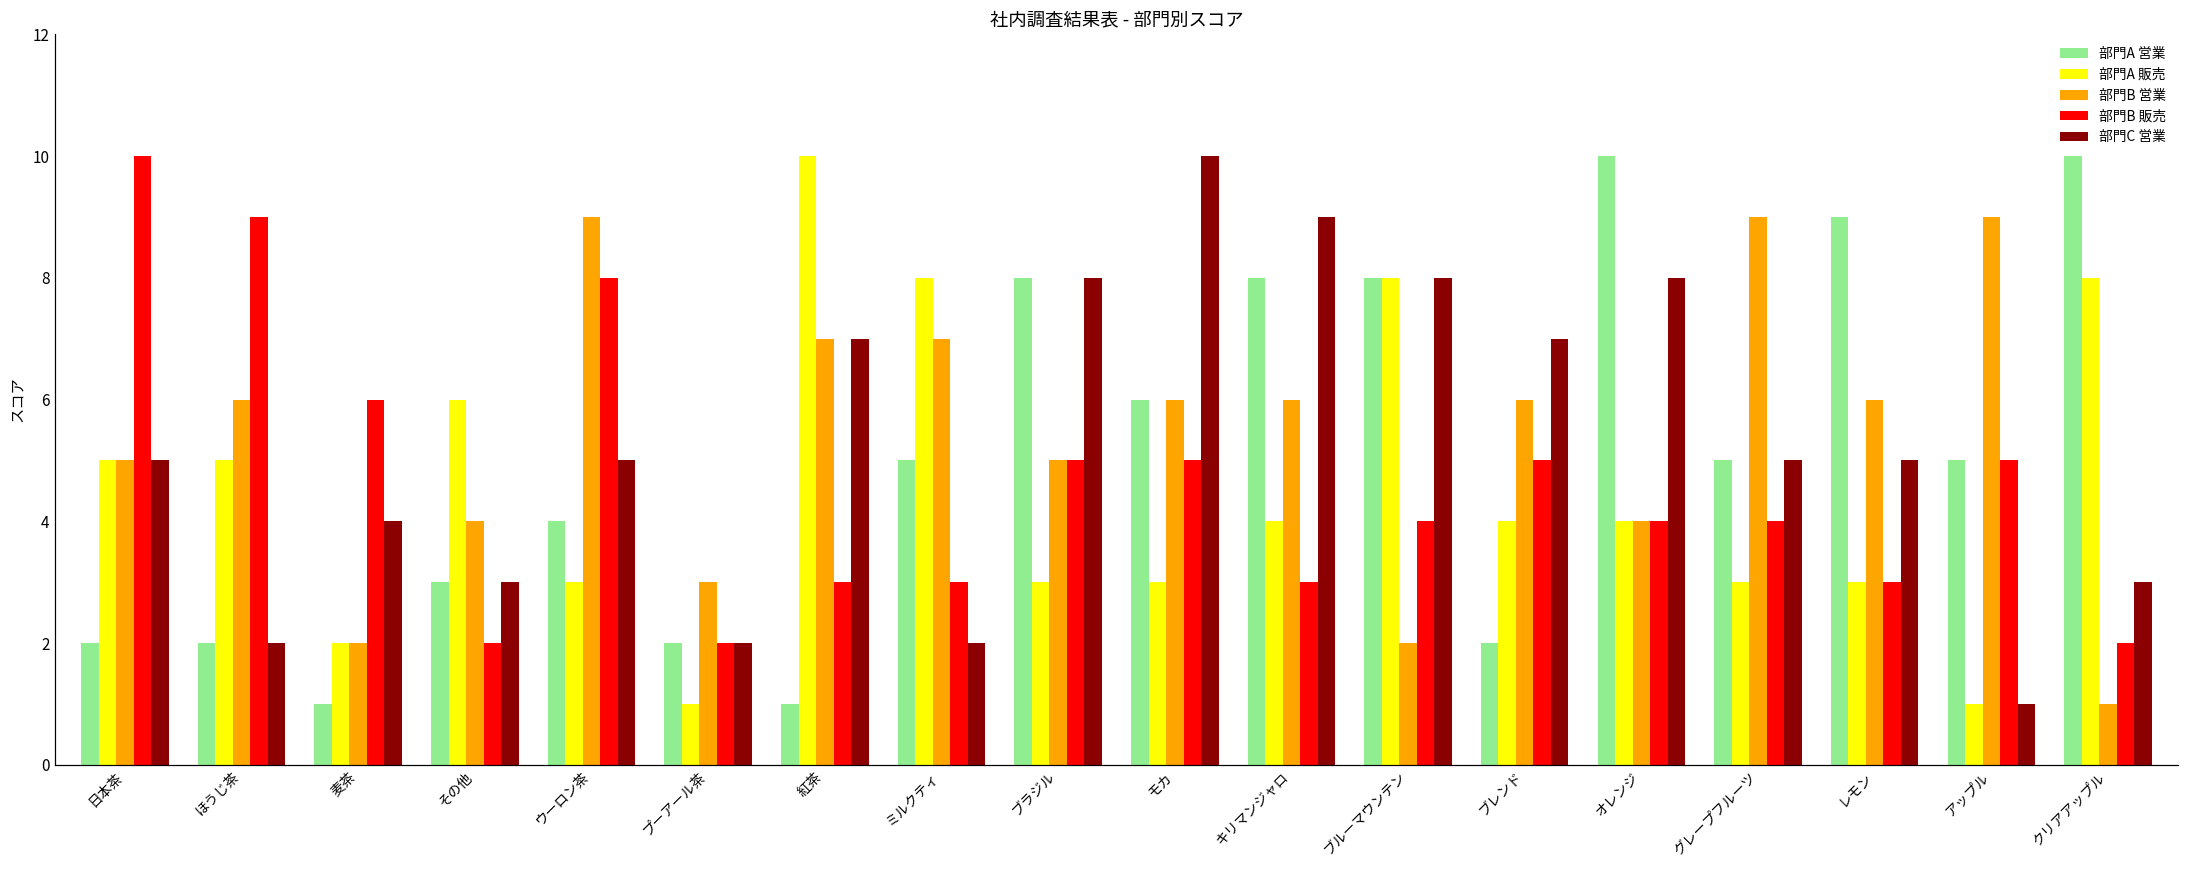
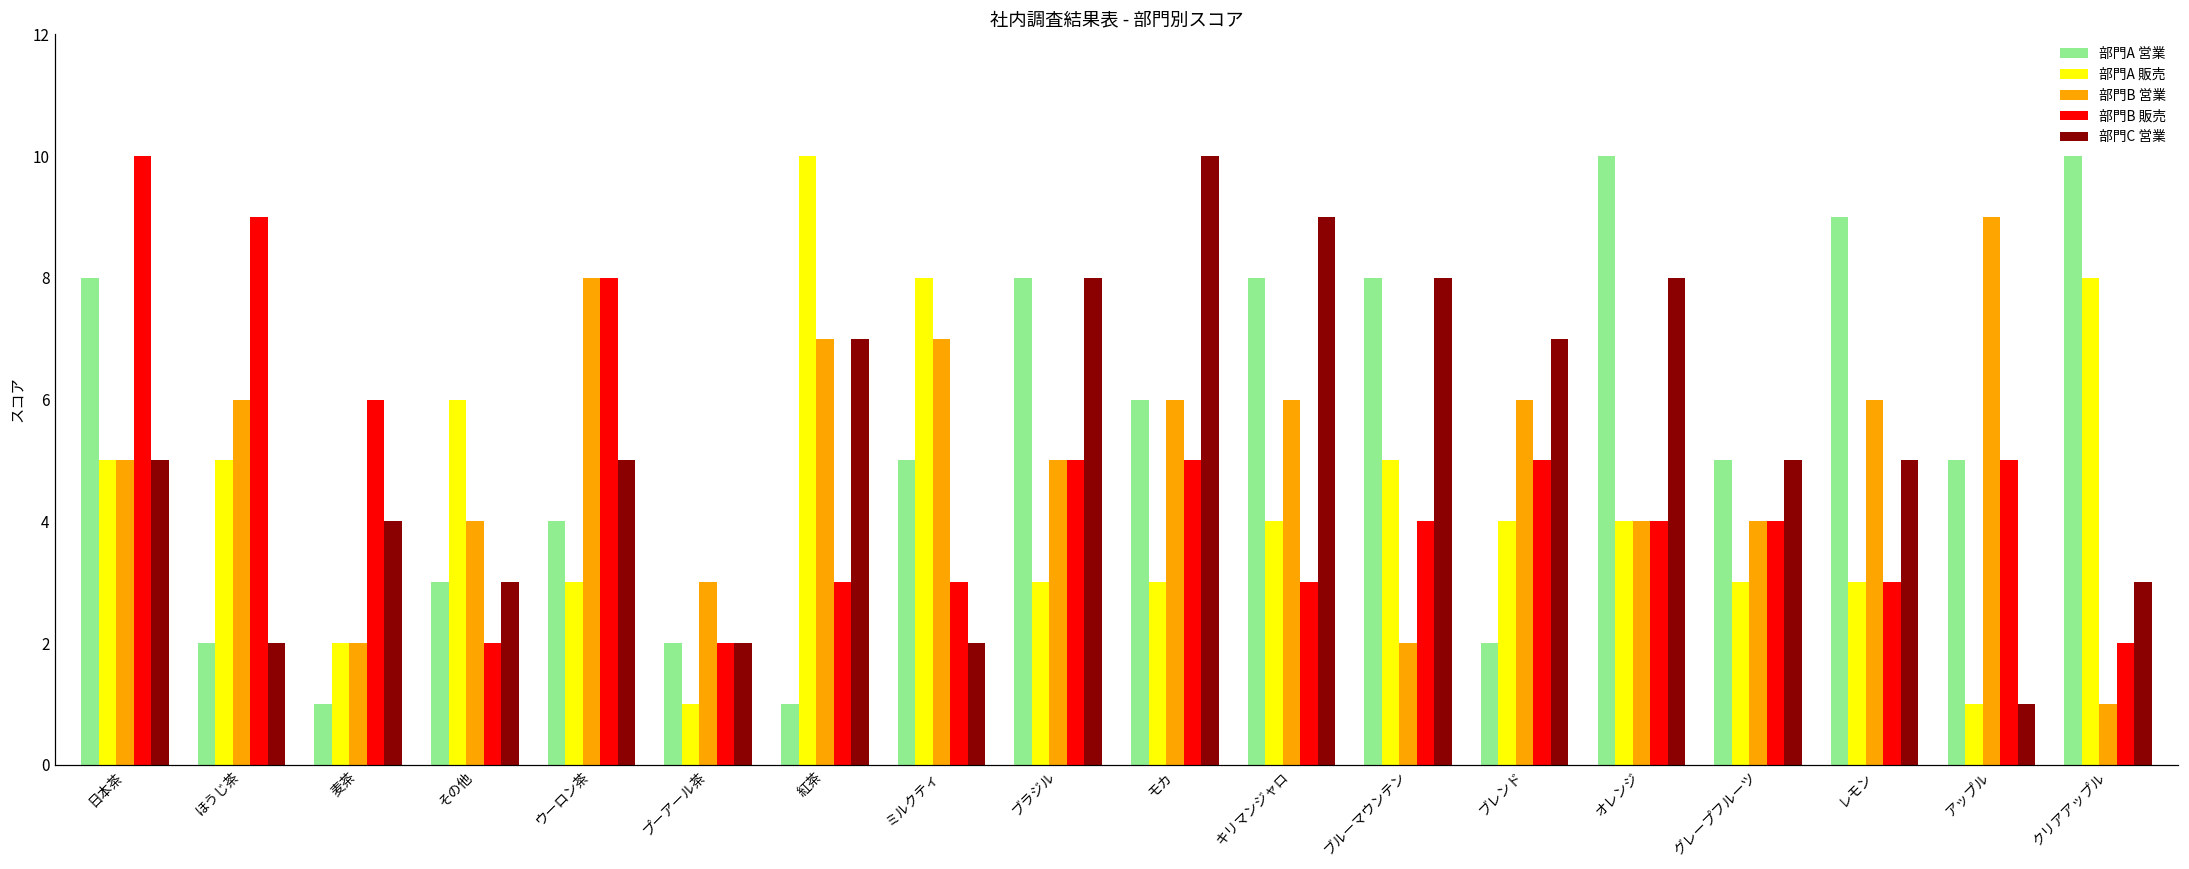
  {
    "部門A 営業": {
-     "日本茶": 2,
+     "日本茶": 8,
      "ほうじ茶": 2,
      "麦茶": 1,
      "その他": 3,
      "ウーロン茶": 4,
      "プーアール茶": 2,
      "紅茶": 1,
      "ミルクティ": 5,
      "ブラジル": 8,
      "モカ": 6,
      "キリマンジャロ": 8,
      "ブルーマウンテン": 8,
      "ブレンド": 2,
      "オレンジ": 10,
      "グレープフルーツ": 5,
      "レモン": 9,
      "アップル": 5,
      "クリアアップル": 10
    },
    "部門A 販売": {
      "日本茶": 5,
      "ほうじ茶": 5,
      "麦茶": 2,
      "その他": 6,
      "ウーロン茶": 3,
      "プーアール茶": 1,
      "紅茶": 10,
      "ミルクティ": 8,
      "ブラジル": 3,
      "モカ": 3,
      "キリマンジャロ": 4,
-     "ブルーマウンテン": 8,
+     "ブルーマウンテン": 5,
      "ブレンド": 4,
      "オレンジ": 4,
      "グレープフルーツ": 3,
      "レモン": 3,
      "アップル": 1,
      "クリアアップル": 8
    },
    "部門B 営業": {
      "日本茶": 5,
      "ほうじ茶": 6,
      "麦茶": 2,
      "その他": 4,
-     "ウーロン茶": 9,
+     "ウーロン茶": 8,
      "プーアール茶": 3,
      "紅茶": 7,
      "ミルクティ": 7,
      "ブラジル": 5,
      "モカ": 6,
      "キリマンジャロ": 6,
      "ブルーマウンテン": 2,
      "ブレンド": 6,
      "オレンジ": 4,
-     "グレープフルーツ": 9,
+     "グレープフルーツ": 4,
      "レモン": 6,
      "アップル": 9,
      "クリアアップル": 1
    },
    "部門B 販売": {
      "日本茶": 10,
      "ほうじ茶": 9,
      "麦茶": 6,
      "その他": 2,
      "ウーロン茶": 8,
      "プーアール茶": 2,
      "紅茶": 3,
      "ミルクティ": 3,
      "ブラジル": 5,
      "モカ": 5,
      "キリマンジャロ": 3,
      "ブルーマウンテン": 4,
      "ブレンド": 5,
      "オレンジ": 4,
      "グレープフルーツ": 4,
      "レモン": 3,
      "アップル": 5,
      "クリアアップル": 2
    },
    "部門C 営業": {
      "日本茶": 5,
      "ほうじ茶": 2,
      "麦茶": 4,
      "その他": 3,
      "ウーロン茶": 5,
      "プーアール茶": 2,
      "紅茶": 7,
      "ミルクティ": 2,
      "ブラジル": 8,
      "モカ": 10,
      "キリマンジャロ": 9,
      "ブルーマウンテン": 8,
      "ブレンド": 7,
      "オレンジ": 8,
      "グレープフルーツ": 5,
      "レモン": 5,
      "アップル": 1,
      "クリアアップル": 3
    }
  }
